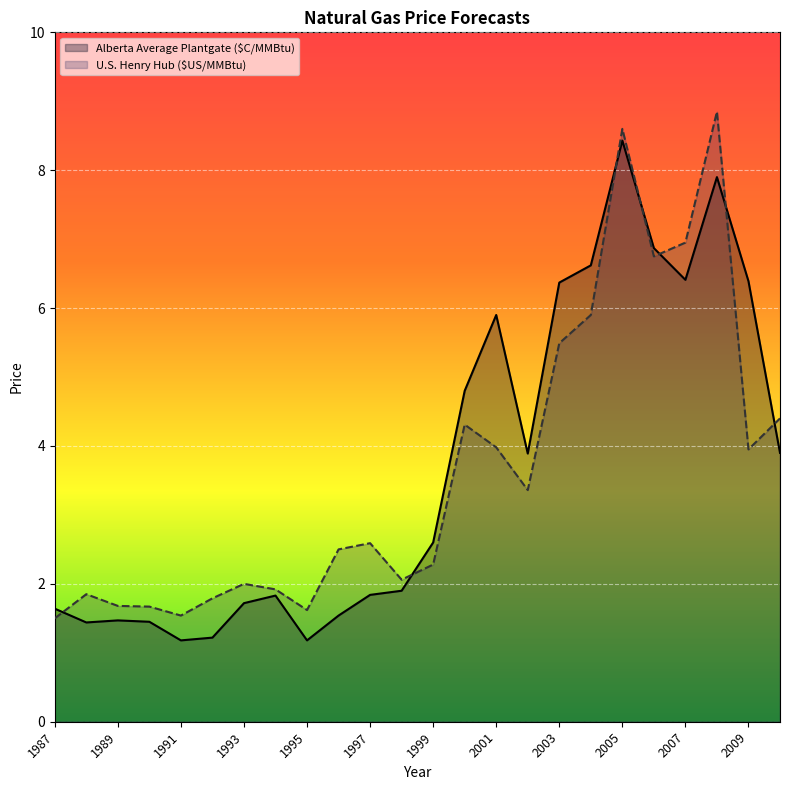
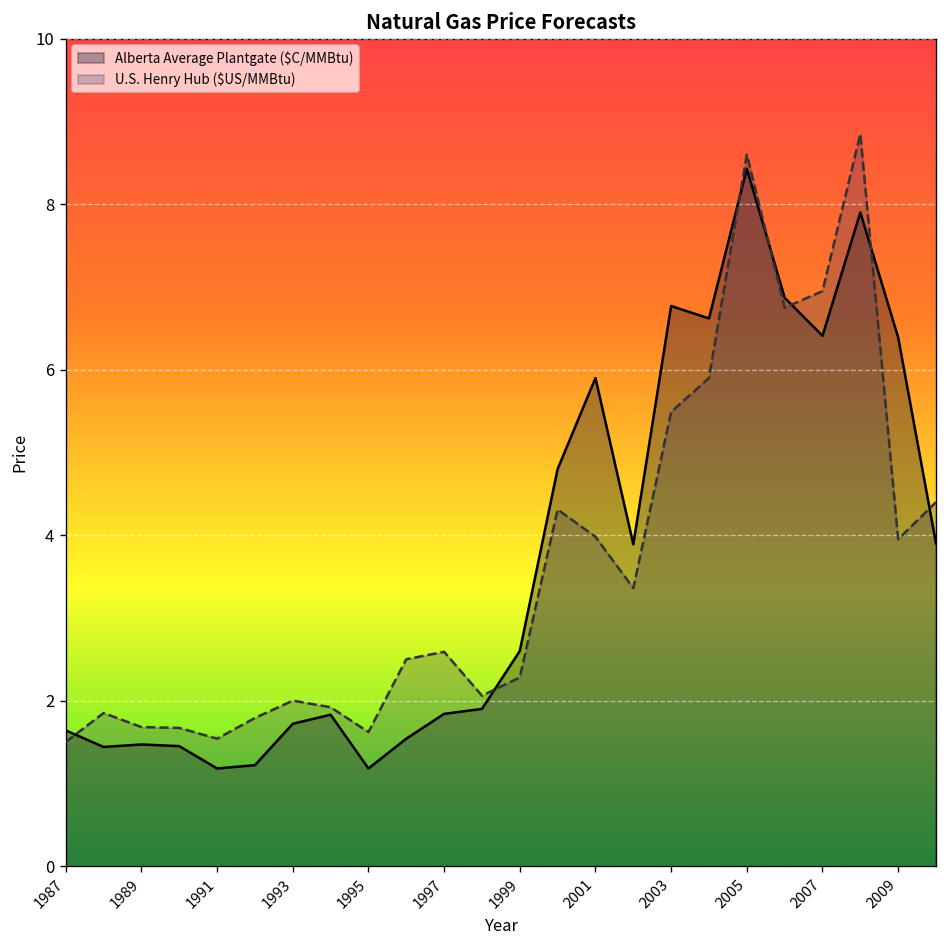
  {
    "Alberta Average Plantgate ($C/MMBtu)": {
      "1987": 1.6,
      "1989": 1.5,
      "1991": 1.2,
      "1993": 1.7,
      "1995": 1.2,
      "1997": 1.8,
      "1999": 2.6,
      "2001": 5.9,
-     "2003": 6.4,
+     "2003": 6.8,
      "2005": 8.4,
      "2007": 6.4,
      "2009": 6.4
    },
    "U.S. Henry Hub ($US/MMBtu)": {
      "1987": 1.5,
      "1989": 1.7,
      "1991": 1.5,
      "1993": 2.0,
      "1995": 1.6,
      "1997": 2.6,
      "1999": 2.3,
      "2001": 4.0,
      "2003": 5.5,
      "2005": 8.6,
      "2007": 7.0,
      "2009": 4.0
    }
  }
